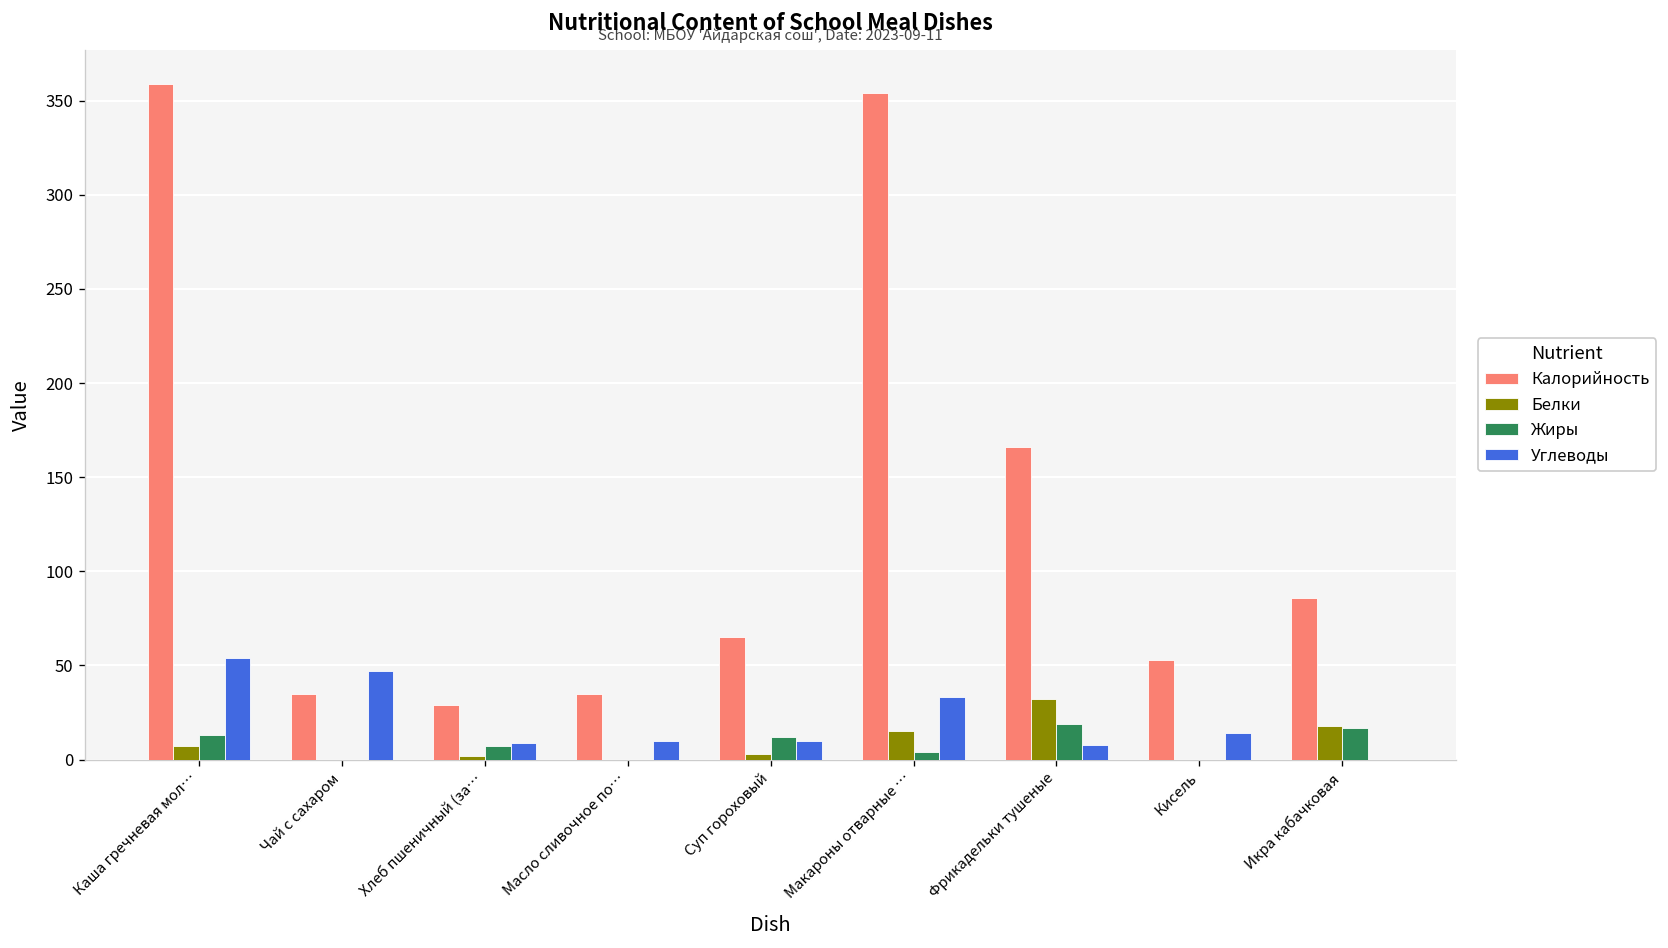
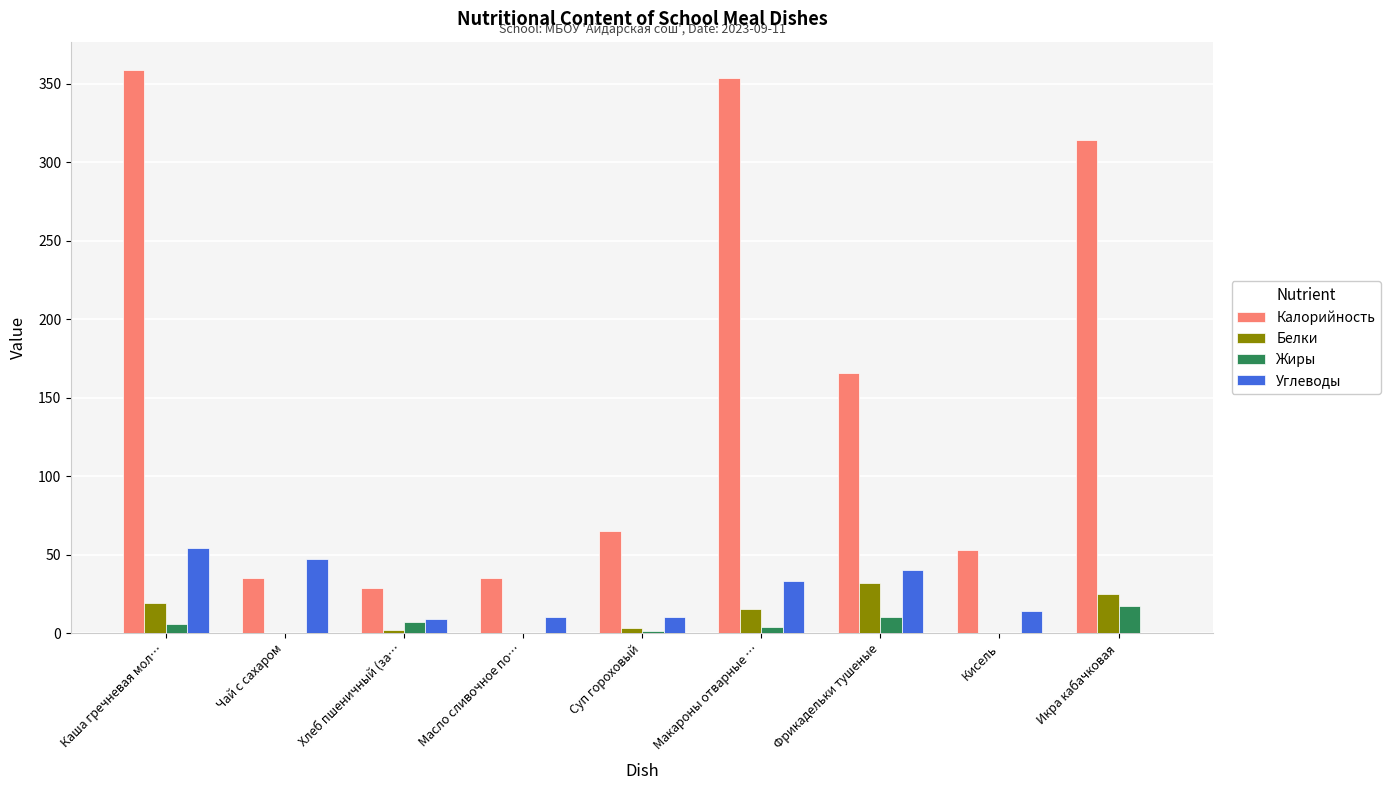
  {
    "Калорийность": {
      "Каша гречневая мол…": 359,
      "Чай с сахаром": 35,
      "Хлеб пшеничный (за…": 29,
      "Масло сливочное по…": 35,
      "Суп гороховый": 65,
      "Макароны отварные …": 354,
      "Фрикадельки тушеные": 166,
      "Кисель": 53,
-     "Икра кабачковая": 86
+     "Икра кабачковая": 314
    },
    "Белки": {
-     "Каша гречневая мол…": 7,
+     "Каша гречневая мол…": 19,
      "Чай с сахаром": 0,
      "Хлеб пшеничный (за…": 2,
      "Масло сливочное по…": 0,
      "Суп гороховый": 3,
      "Макароны отварные …": 15,
      "Фрикадельки тушеные": 32,
      "Кисель": 0,
-     "Икра кабачковая": 18
+     "Икра кабачковая": 25
    },
    "Жиры": {
-     "Каша гречневая мол…": 13,
+     "Каша гречневая мол…": 6,
      "Чай с сахаром": 0,
      "Хлеб пшеничный (за…": 7,
      "Масло сливочное по…": 0,
-     "Суп гороховый": 12,
+     "Суп гороховый": 1,
      "Макароны отварные …": 4,
-     "Фрикадельки тушеные": 19,
+     "Фрикадельки тушеные": 10,
      "Кисель": 0,
      "Икра кабачковая": 17
    },
    "Углеводы": {
      "Каша гречневая мол…": 54,
      "Чай с сахаром": 47,
      "Хлеб пшеничный (за…": 9,
      "Масло сливочное по…": 10,
      "Суп гороховый": 10,
      "Макароны отварные …": 33,
-     "Фрикадельки тушеные": 8,
+     "Фрикадельки тушеные": 40,
      "Кисель": 14,
      "Икра кабачковая": 0
    }
  }
